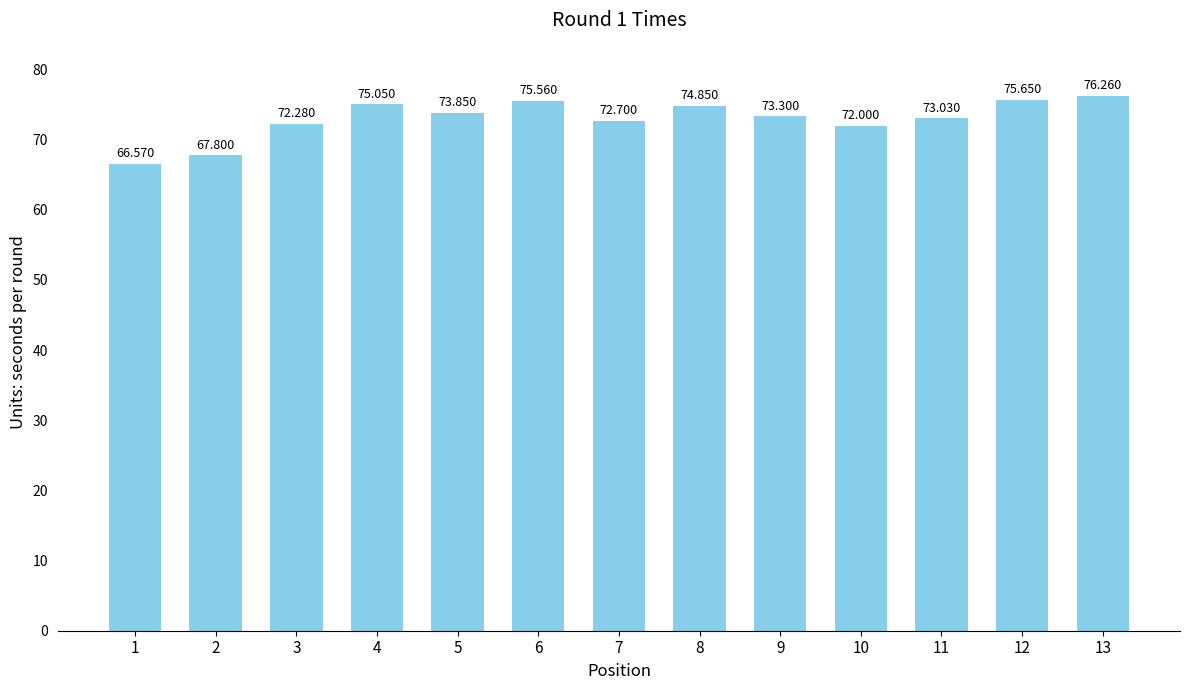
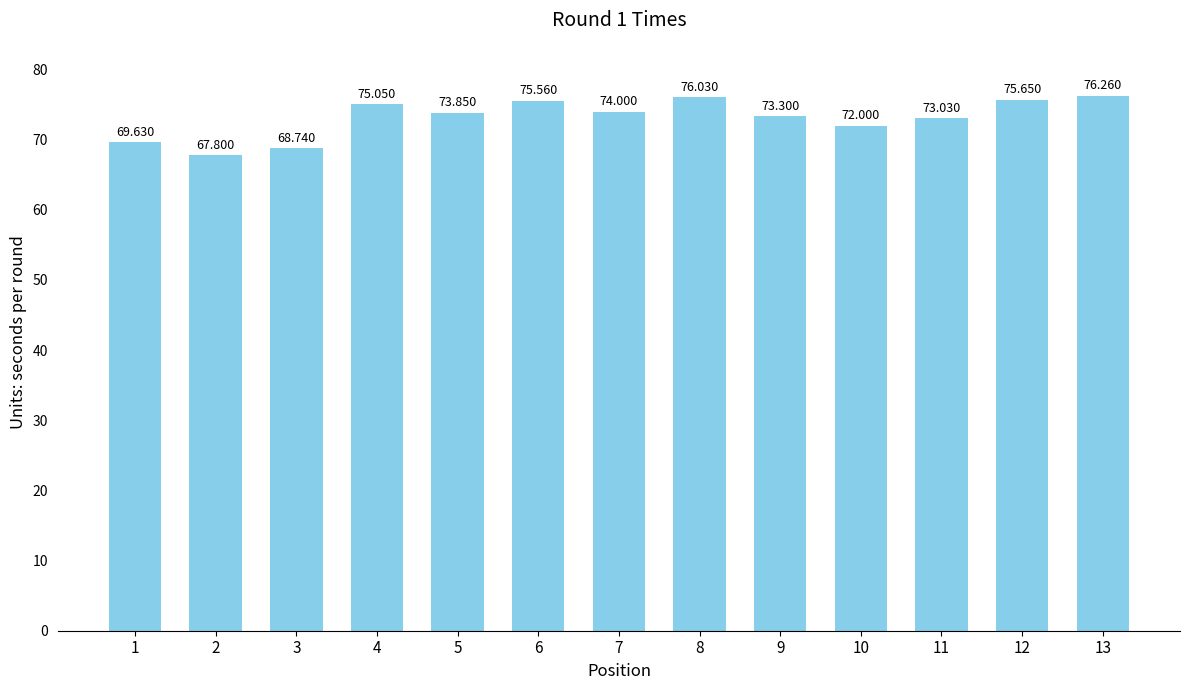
  {
-   "1": 66.570,
+   "1": 69.630,
    "2": 67.800,
-   "3": 72.280,
+   "3": 68.740,
    "4": 75.050,
    "5": 73.850,
    "6": 75.560,
-   "7": 72.700,
-   "8": 74.850,
+   "7": 74.000,
+   "8": 76.030,
    "9": 73.300,
    "10": 72.000,
    "11": 73.030,
    "12": 75.650,
    "13": 76.260
  }
